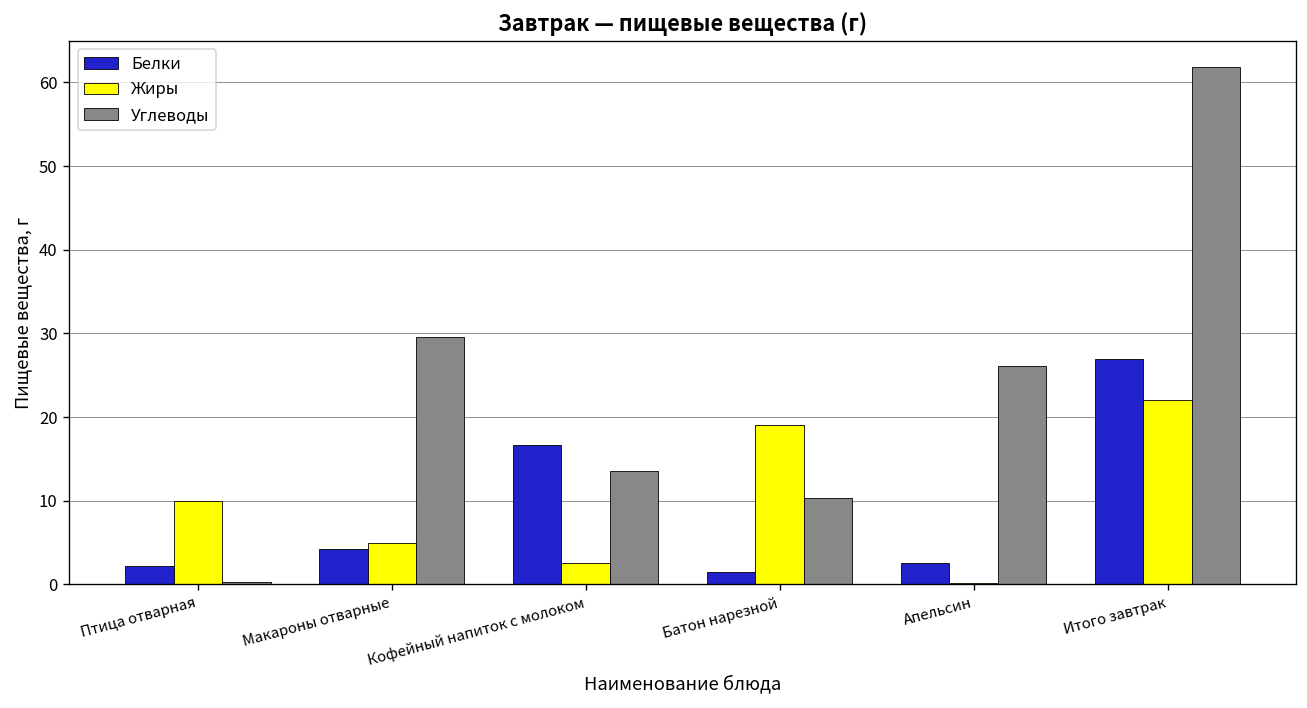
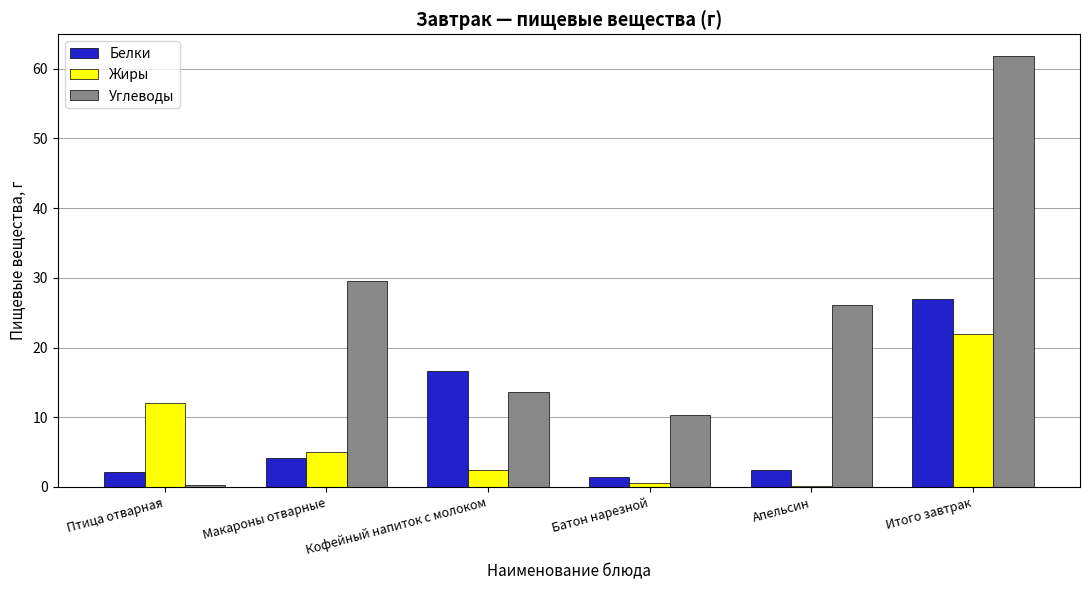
  {
    "Белки": {
      "Птица отварная": 2,
      "Макароны отварные": 4,
      "Кофейный напиток с молоком": 17,
      "Батон нарезной": 2,
      "Апельсин": 3,
      "Итого завтрак": 27
    },
    "Жиры": {
-     "Птица отварная": 10,
+     "Птица отварная": 12,
      "Макароны отварные": 5,
      "Кофейный напиток с молоком": 3,
-     "Батон нарезной": 19,
+     "Батон нарезной": 1,
      "Итого завтрак": 22
    },
    "Углеводы": {
      "Макароны отварные": 30,
      "Кофейный напиток с молоком": 14,
      "Батон нарезной": 10,
      "Апельсин": 26,
      "Итого завтрак": 62
    }
  }
